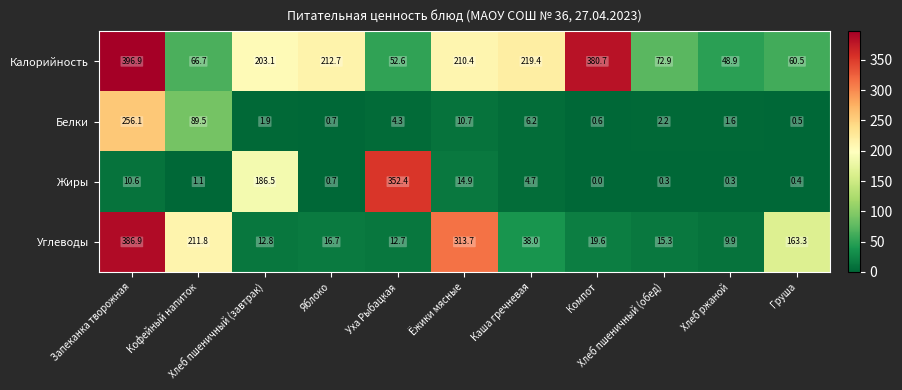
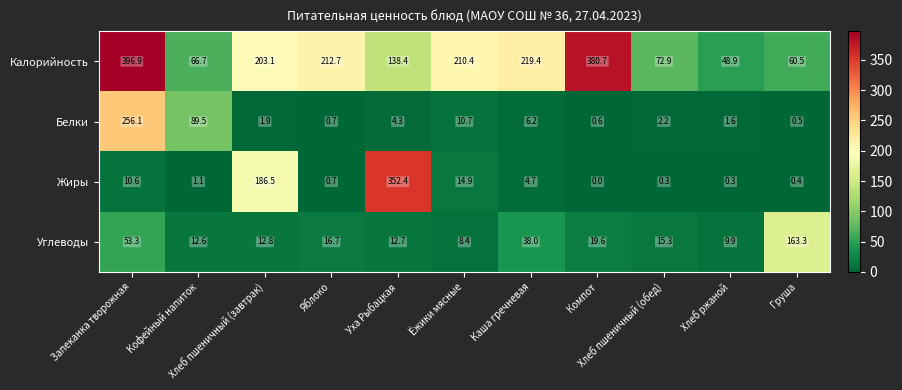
  {
    "Калорийность": {
-     "Уха Рыбацкая": 52.6
+     "Уха Рыбацкая": 138.4
    },
    "Углеводы": {
-     "Запеканка творожная": 386.9,
-     "Кофейный напиток": 211.8,
-     "Ёжики мясные": 313.7
+     "Запеканка творожная": 53.3,
+     "Кофейный напиток": 12.6,
+     "Ёжики мясные": 8.4
    }
  }
